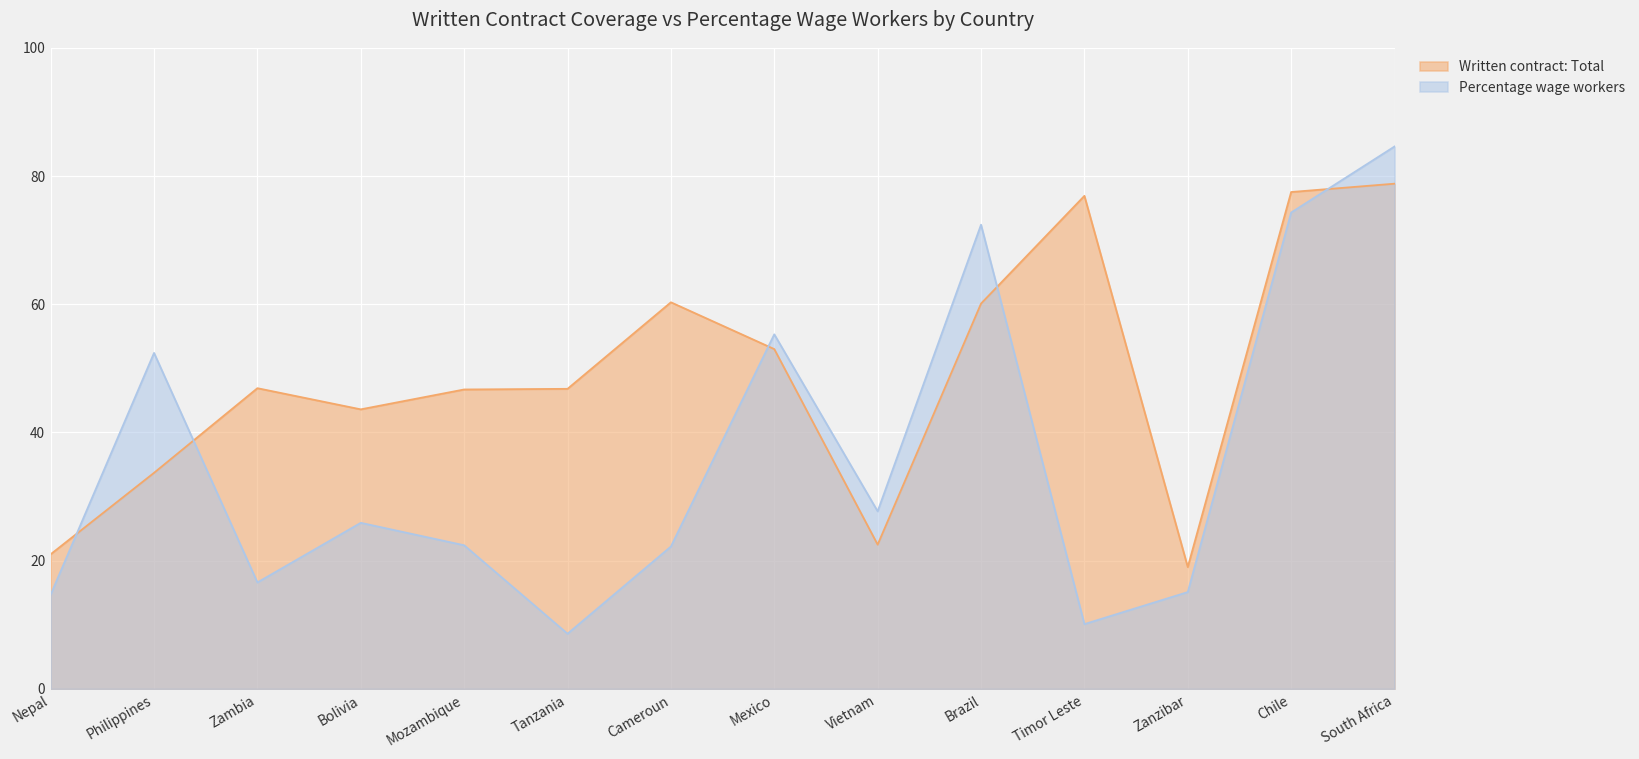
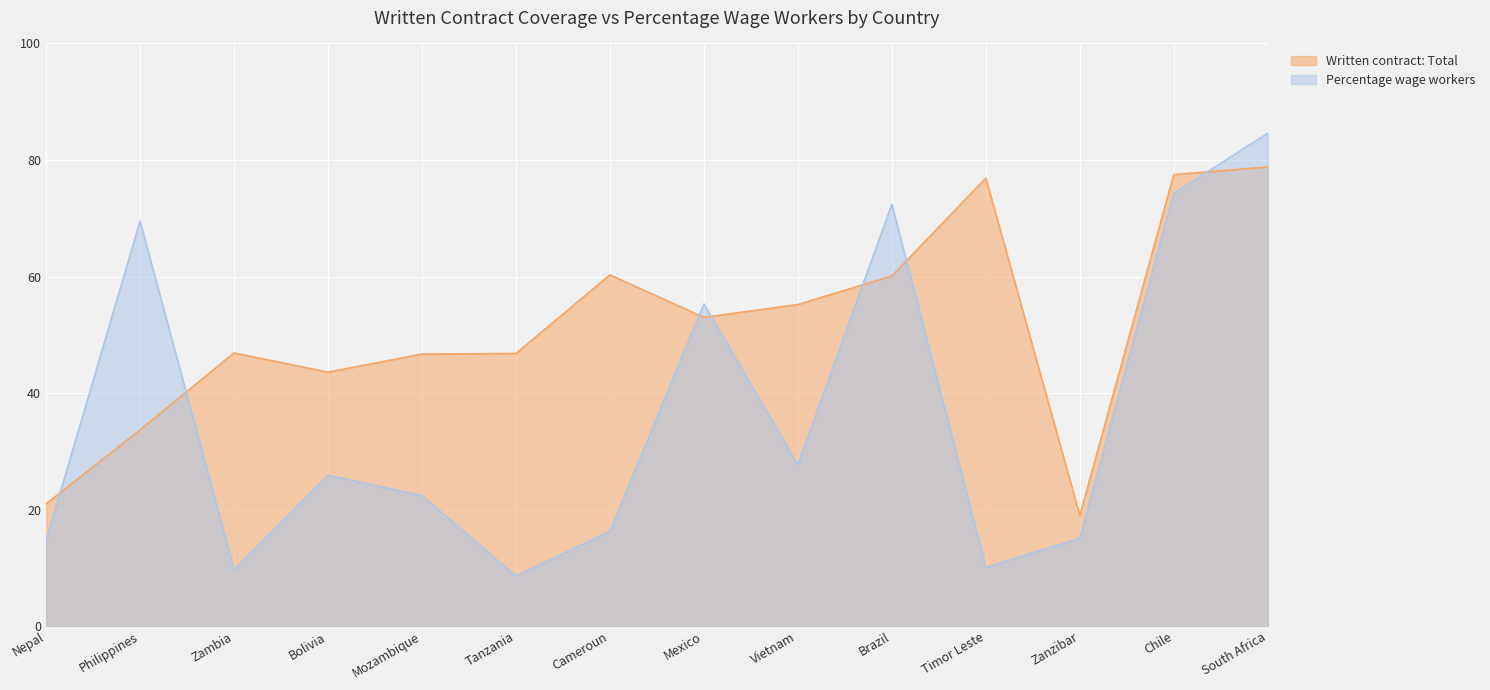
  {
    "Written contract: Total": {
      "Nepal": 21,
      "Philippines": 34,
      "Zambia": 47,
      "Bolivia": 44,
      "Mozambique": 47,
      "Tanzania": 47,
      "Cameroun": 60,
      "Mexico": 53,
-     "Vietnam": 23,
+     "Vietnam": 55,
      "Brazil": 60,
      "Timor Leste": 77,
      "Zanzibar": 19,
      "Chile": 78,
      "South Africa": 79
    },
    "Percentage wage workers": {
      "Nepal": 15,
-     "Philippines": 52,
-     "Zambia": 17,
+     "Philippines": 70,
+     "Zambia": 10,
      "Bolivia": 26,
      "Mozambique": 22,
      "Tanzania": 9,
-     "Cameroun": 22,
+     "Cameroun": 16,
      "Mexico": 55,
      "Vietnam": 28,
      "Brazil": 72,
      "Timor Leste": 10,
      "Zanzibar": 15,
      "Chile": 74,
      "South Africa": 85
    }
  }
